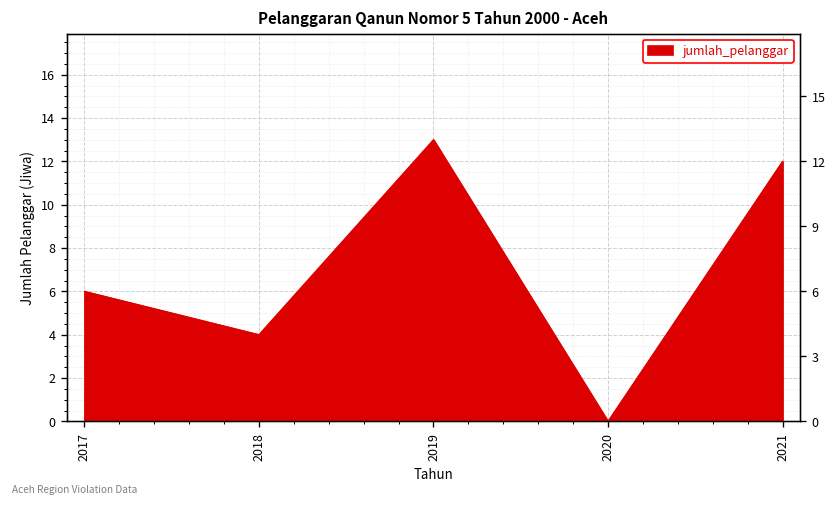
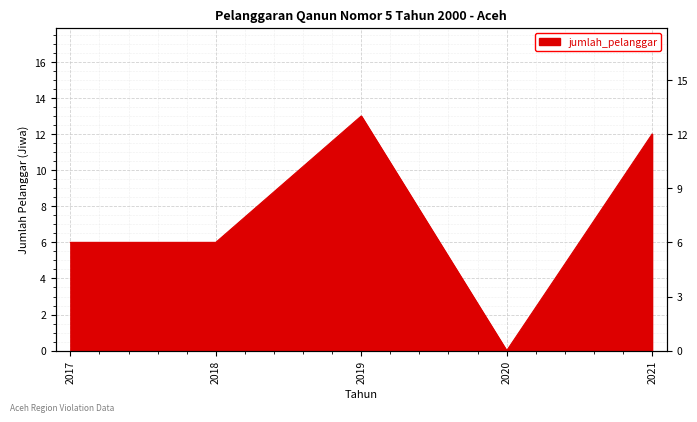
  {
    "2017": 6,
-   "2018": 4,
+   "2018": 6,
    "2019": 13,
    "2020": 0,
    "2021": 12
  }
